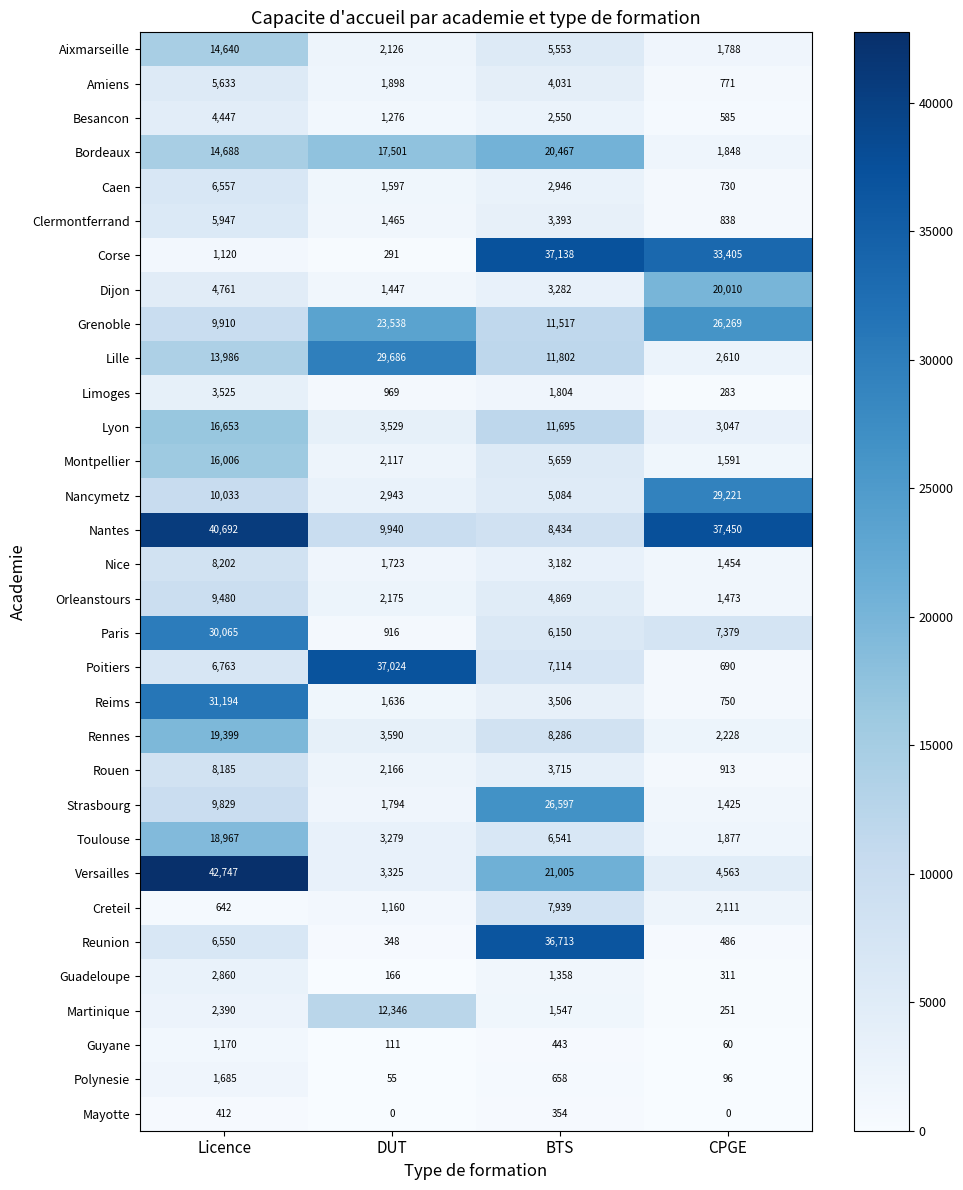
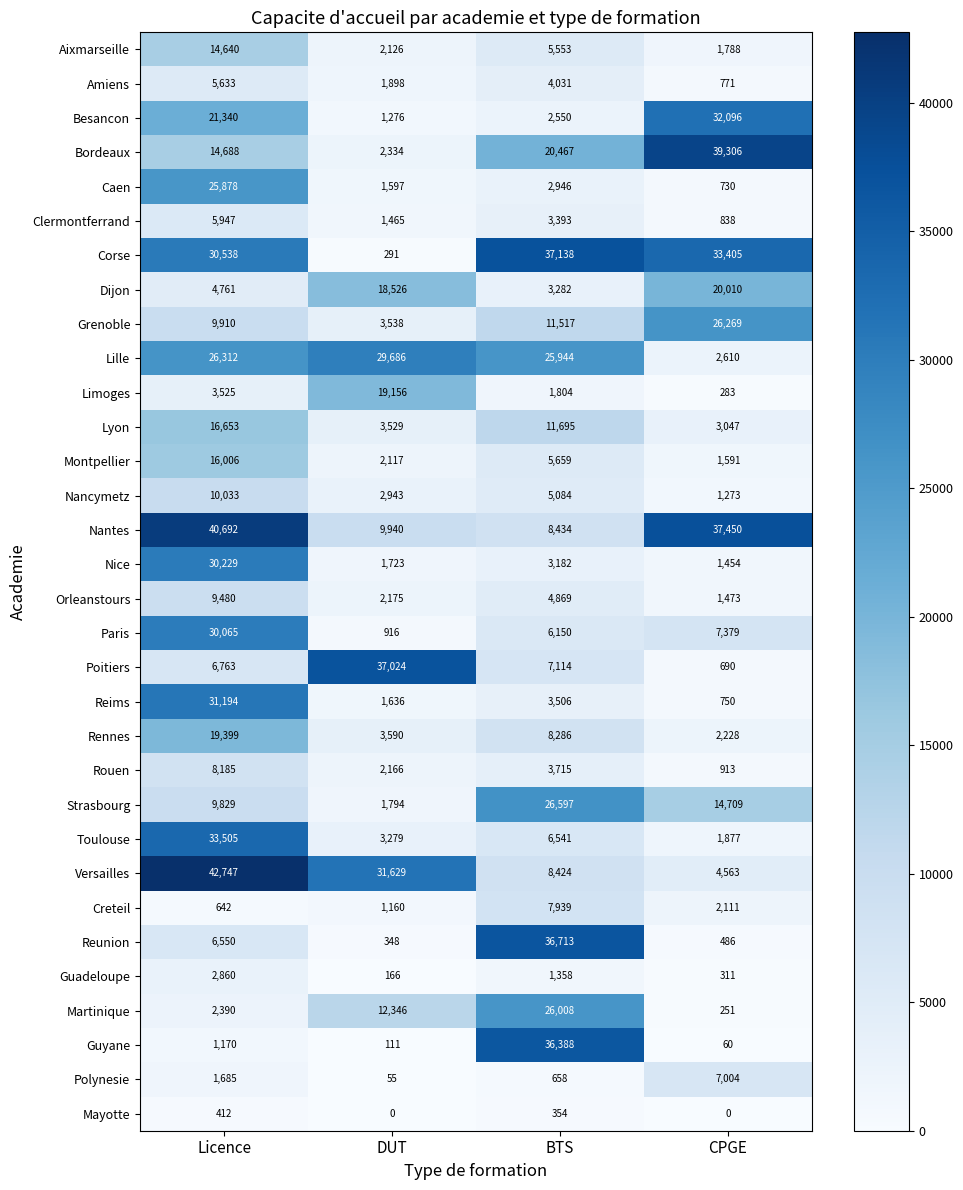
  {
    "Aixmarseille": {
      "Licence": "14,640",
      "DUT": "2,126",
      "BTS": "5,553",
      "CPGE": "1,788"
    },
    "Amiens": {
      "Licence": "5,633",
      "DUT": "1,898",
      "BTS": "4,031",
      "CPGE": "771"
    },
    "Besancon": {
-     "Licence": "4,447",
+     "Licence": "21,340",
      "DUT": "1,276",
      "BTS": "2,550",
-     "CPGE": "585"
+     "CPGE": "32,096"
    },
    "Bordeaux": {
      "Licence": "14,688",
-     "DUT": "17,501",
+     "DUT": "2,334",
      "BTS": "20,467",
-     "CPGE": "1,848"
+     "CPGE": "39,306"
    },
    "Caen": {
-     "Licence": "6,557",
+     "Licence": "25,878",
      "DUT": "1,597",
      "BTS": "2,946",
      "CPGE": "730"
    },
    "Clermontferrand": {
      "Licence": "5,947",
      "DUT": "1,465",
      "BTS": "3,393",
      "CPGE": "838"
    },
    "Corse": {
-     "Licence": "1,120",
+     "Licence": "30,538",
      "DUT": "291",
      "BTS": "37,138",
      "CPGE": "33,405"
    },
    "Dijon": {
      "Licence": "4,761",
-     "DUT": "1,447",
+     "DUT": "18,526",
      "BTS": "3,282",
      "CPGE": "20,010"
    },
    "Grenoble": {
      "Licence": "9,910",
-     "DUT": "23,538",
+     "DUT": "3,538",
      "BTS": "11,517",
      "CPGE": "26,269"
    },
    "Lille": {
-     "Licence": "13,986",
+     "Licence": "26,312",
      "DUT": "29,686",
-     "BTS": "11,802",
+     "BTS": "25,944",
      "CPGE": "2,610"
    },
    "Limoges": {
      "Licence": "3,525",
-     "DUT": "969",
+     "DUT": "19,156",
      "BTS": "1,804",
      "CPGE": "283"
    },
    "Lyon": {
      "Licence": "16,653",
      "DUT": "3,529",
      "BTS": "11,695",
      "CPGE": "3,047"
    },
    "Montpellier": {
      "Licence": "16,006",
      "DUT": "2,117",
      "BTS": "5,659",
      "CPGE": "1,591"
    },
    "Nancymetz": {
      "Licence": "10,033",
      "DUT": "2,943",
      "BTS": "5,084",
-     "CPGE": "29,221"
+     "CPGE": "1,273"
    },
    "Nantes": {
      "Licence": "40,692",
      "DUT": "9,940",
      "BTS": "8,434",
      "CPGE": "37,450"
    },
    "Nice": {
-     "Licence": "8,202",
+     "Licence": "30,229",
      "DUT": "1,723",
      "BTS": "3,182",
      "CPGE": "1,454"
    },
    "Orleanstours": {
      "Licence": "9,480",
      "DUT": "2,175",
      "BTS": "4,869",
      "CPGE": "1,473"
    },
    "Paris": {
      "Licence": "30,065",
      "DUT": "916",
      "BTS": "6,150",
      "CPGE": "7,379"
    },
    "Poitiers": {
      "Licence": "6,763",
      "DUT": "37,024",
      "BTS": "7,114",
      "CPGE": "690"
    },
    "Reims": {
      "Licence": "31,194",
      "DUT": "1,636",
      "BTS": "3,506",
      "CPGE": "750"
    },
    "Rennes": {
      "Licence": "19,399",
      "DUT": "3,590",
      "BTS": "8,286",
      "CPGE": "2,228"
    },
    "Rouen": {
      "Licence": "8,185",
      "DUT": "2,166",
      "BTS": "3,715",
      "CPGE": "913"
    },
    "Strasbourg": {
      "Licence": "9,829",
      "DUT": "1,794",
      "BTS": "26,597",
-     "CPGE": "1,425"
+     "CPGE": "14,709"
    },
    "Toulouse": {
-     "Licence": "18,967",
+     "Licence": "33,505",
      "DUT": "3,279",
      "BTS": "6,541",
      "CPGE": "1,877"
    },
    "Versailles": {
      "Licence": "42,747",
-     "DUT": "3,325",
-     "BTS": "21,005",
+     "DUT": "31,629",
+     "BTS": "8,424",
      "CPGE": "4,563"
    },
    "Creteil": {
      "Licence": "642",
      "DUT": "1,160",
      "BTS": "7,939",
      "CPGE": "2,111"
    },
    "Reunion": {
      "Licence": "6,550",
      "DUT": "348",
      "BTS": "36,713",
      "CPGE": "486"
    },
    "Guadeloupe": {
      "Licence": "2,860",
      "DUT": "166",
      "BTS": "1,358",
      "CPGE": "311"
    },
    "Martinique": {
      "Licence": "2,390",
      "DUT": "12,346",
-     "BTS": "1,547",
+     "BTS": "26,008",
      "CPGE": "251"
    },
    "Guyane": {
      "Licence": "1,170",
      "DUT": "111",
-     "BTS": "443",
+     "BTS": "36,388",
      "CPGE": "60"
    },
    "Polynesie": {
      "Licence": "1,685",
      "DUT": "55",
      "BTS": "658",
-     "CPGE": "96"
+     "CPGE": "7,004"
    },
    "Mayotte": {
      "Licence": "412",
      "DUT": "0",
      "BTS": "354",
      "CPGE": "0"
    }
  }
